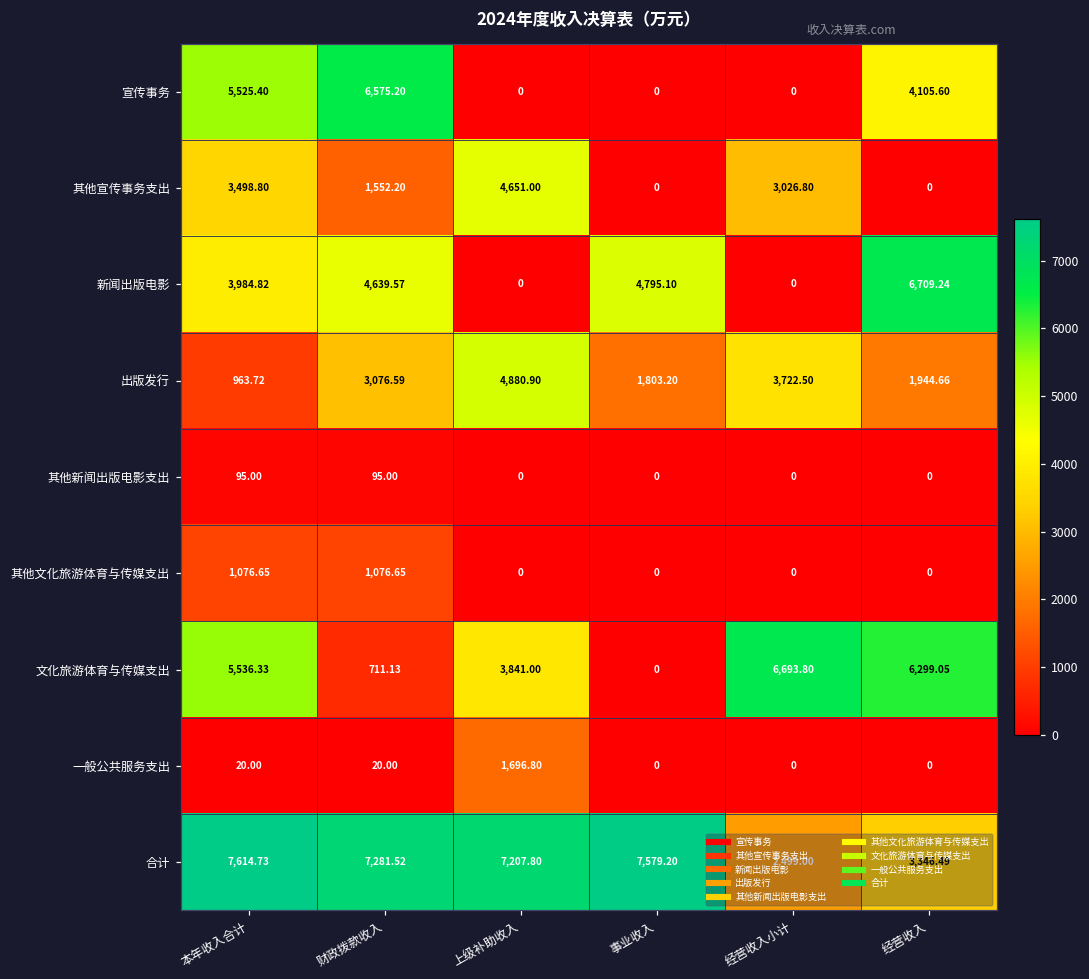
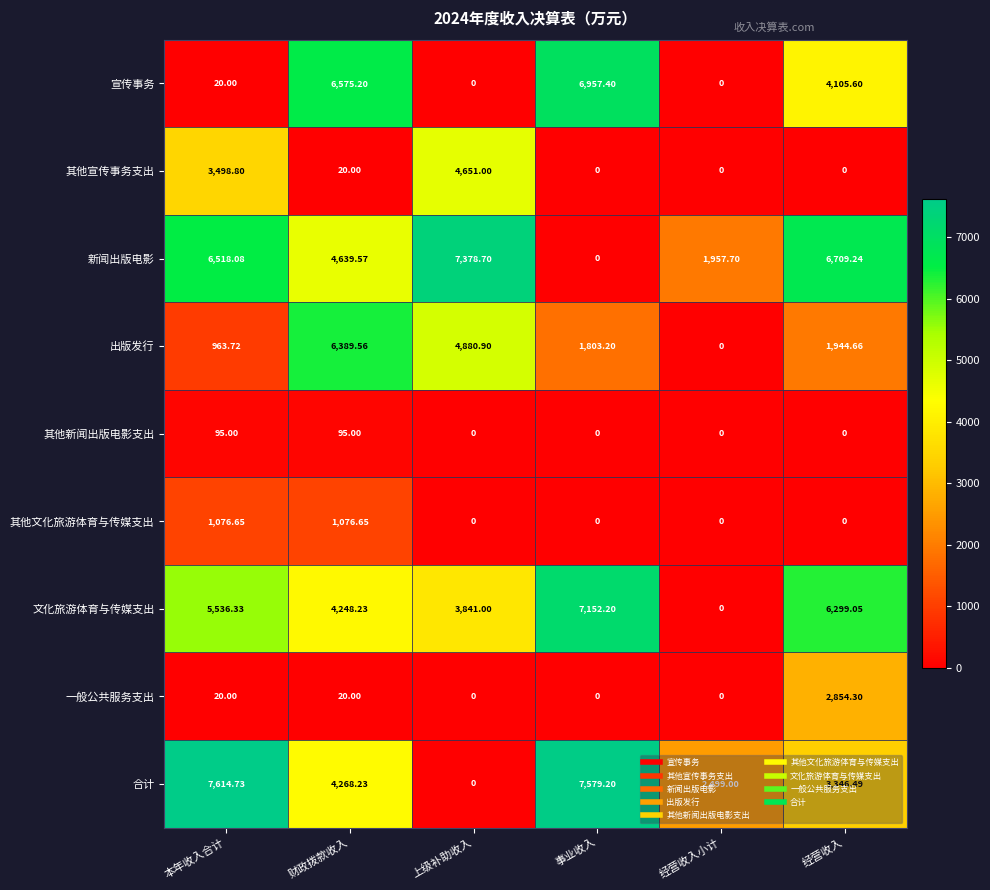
  {
    "宣传事务": {
-     "本年收入合计": "5,525.40",
+     "本年收入合计": "20.00",
      "财政拨款收入": "6,575.20",
      "上级补助收入": "0",
-     "事业收入": "0",
+     "事业收入": "6,957.40",
      "经营收入小计": "0",
      "经营收入": "4,105.60"
    },
    "其他宣传事务支出": {
      "本年收入合计": "3,498.80",
-     "财政拨款收入": "1,552.20",
+     "财政拨款收入": "20.00",
      "上级补助收入": "4,651.00",
      "事业收入": "0",
-     "经营收入小计": "3,026.80",
+     "经营收入小计": "0",
      "经营收入": "0"
    },
    "新闻出版电影": {
-     "本年收入合计": "3,984.82",
+     "本年收入合计": "6,518.08",
      "财政拨款收入": "4,639.57",
-     "上级补助收入": "0",
-     "事业收入": "4,795.10",
-     "经营收入小计": "0",
+     "上级补助收入": "7,378.70",
+     "事业收入": "0",
+     "经营收入小计": "1,957.70",
      "经营收入": "6,709.24"
    },
    "出版发行": {
      "本年收入合计": "963.72",
-     "财政拨款收入": "3,076.59",
+     "财政拨款收入": "6,389.56",
      "上级补助收入": "4,880.90",
      "事业收入": "1,803.20",
-     "经营收入小计": "3,722.50",
+     "经营收入小计": "0",
      "经营收入": "1,944.66"
    },
    "其他新闻出版电影支出": {
      "本年收入合计": "95.00",
      "财政拨款收入": "95.00",
      "上级补助收入": "0",
      "事业收入": "0",
      "经营收入小计": "0",
      "经营收入": "0"
    },
    "其他文化旅游体育与传媒支出": {
      "本年收入合计": "1,076.65",
      "财政拨款收入": "1,076.65",
      "上级补助收入": "0",
      "事业收入": "0",
      "经营收入小计": "0",
      "经营收入": "0"
    },
    "文化旅游体育与传媒支出": {
      "本年收入合计": "5,536.33",
-     "财政拨款收入": "711.13",
+     "财政拨款收入": "4,248.23",
      "上级补助收入": "3,841.00",
-     "事业收入": "0",
-     "经营收入小计": "6,693.80",
+     "事业收入": "7,152.20",
+     "经营收入小计": "0",
      "经营收入": "6,299.05"
    },
    "一般公共服务支出": {
      "本年收入合计": "20.00",
      "财政拨款收入": "20.00",
-     "上级补助收入": "1,696.80",
+     "上级补助收入": "0",
      "事业收入": "0",
      "经营收入小计": "0",
-     "经营收入": "0"
+     "经营收入": "2,854.30"
    },
    "合计": {
      "本年收入合计": "7,614.73",
-     "财政拨款收入": "7,281.52",
-     "上级补助收入": "7,207.80",
+     "财政拨款收入": "4,268.23",
+     "上级补助收入": "0",
      "事业收入": "7,579.20"
    }
  }
